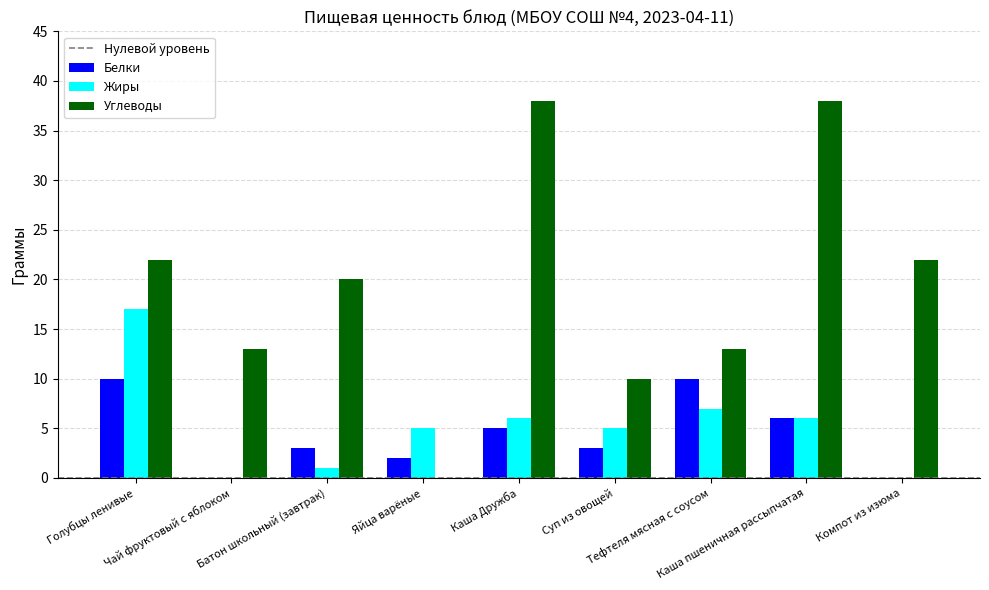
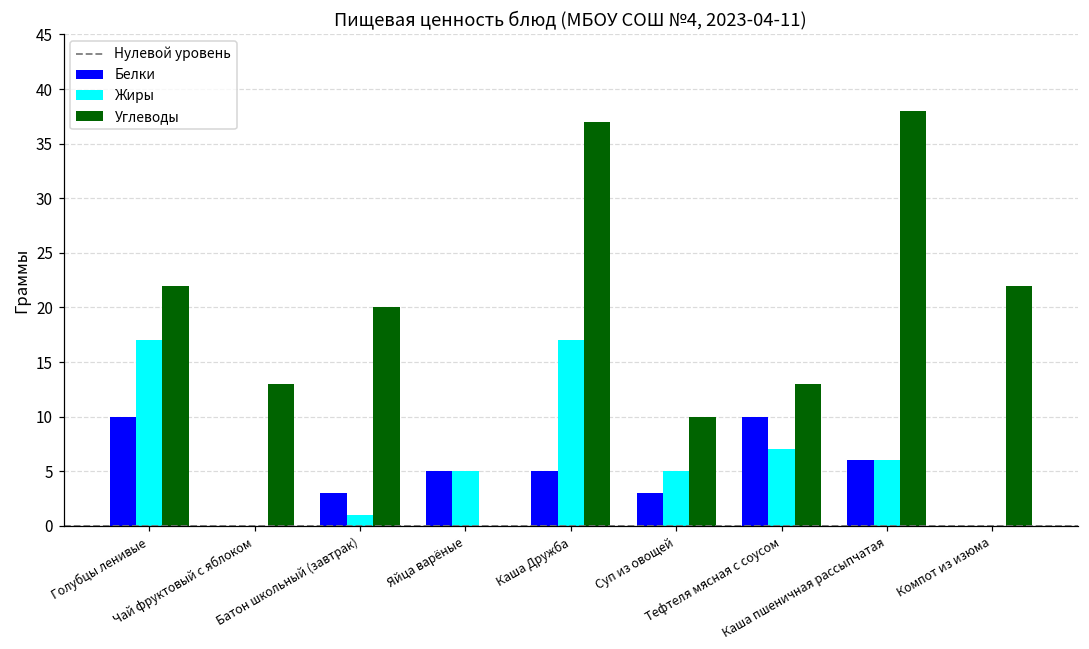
  {
    "Белки": {
      "Голубцы ленивые": 10,
      "Чай фруктовый с яблоком": 0,
      "Батон школьный (завтрак)": 3,
-     "Яйца варёные": 2,
+     "Яйца варёные": 5,
      "Каша Дружба": 5,
      "Суп из овощей": 3,
      "Тефтеля мясная с соусом": 10,
      "Каша пшеничная рассыпчатая": 6,
      "Компот из изюма": 0
    },
    "Жиры": {
      "Голубцы ленивые": 17,
      "Чай фруктовый с яблоком": 0,
      "Батон школьный (завтрак)": 1,
      "Яйца варёные": 5,
-     "Каша Дружба": 6,
+     "Каша Дружба": 17,
      "Суп из овощей": 5,
      "Тефтеля мясная с соусом": 7,
      "Каша пшеничная рассыпчатая": 6,
      "Компот из изюма": 0
    },
    "Углеводы": {
      "Голубцы ленивые": 22,
      "Чай фруктовый с яблоком": 13,
      "Батон школьный (завтрак)": 20,
      "Яйца варёные": 0,
-     "Каша Дружба": 38,
+     "Каша Дружба": 37,
      "Суп из овощей": 10,
      "Тефтеля мясная с соусом": 13,
      "Каша пшеничная рассыпчатая": 38,
      "Компот из изюма": 22
    }
  }
